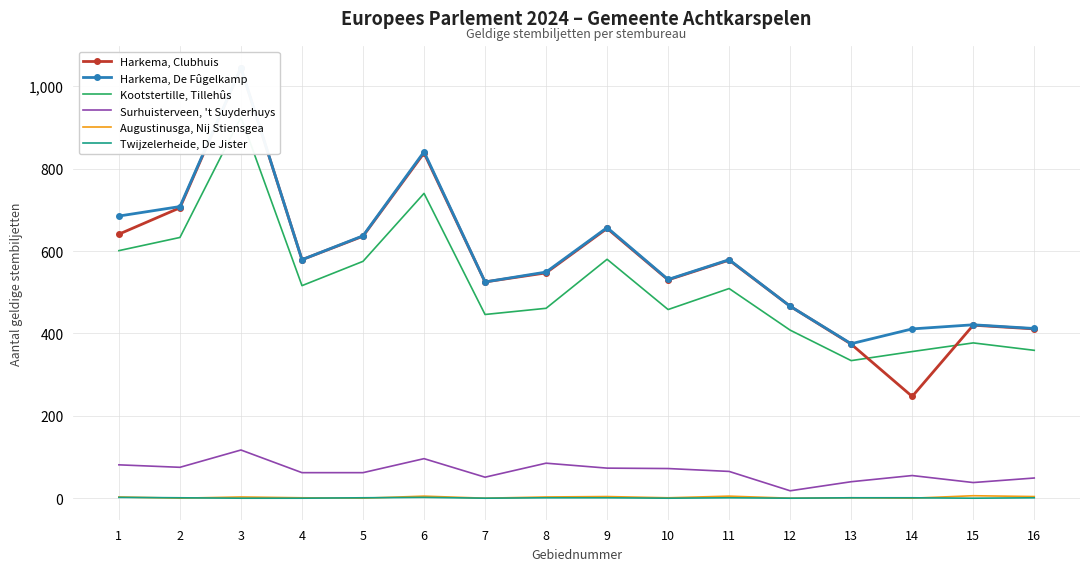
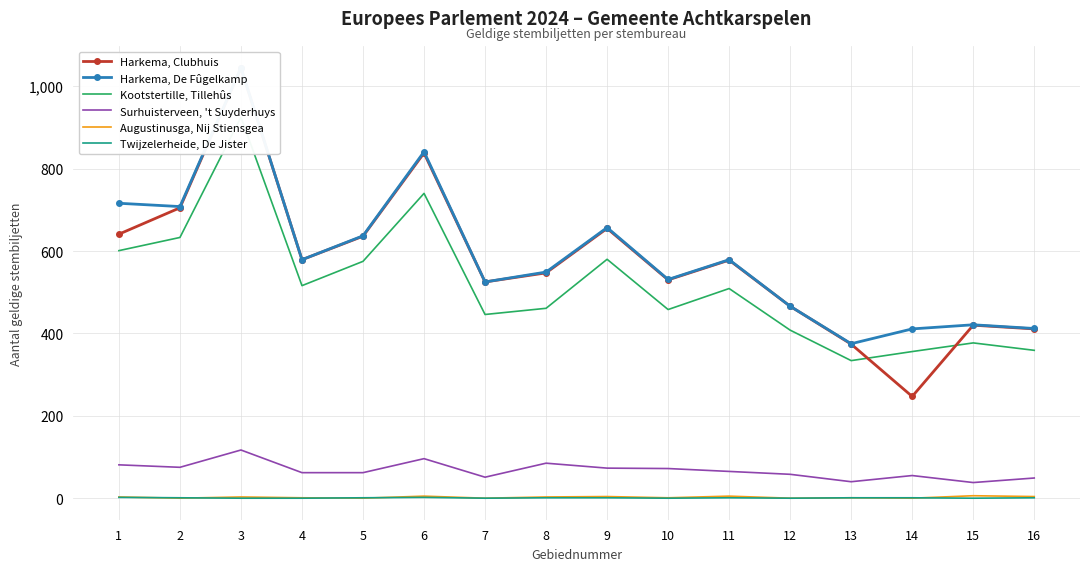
  {
    "Harkema, Clubhuis": {
      "1": 640,
      "14": 250
    },
    "Harkema, De Fûgelkamp": {
-     "1": 690,
+     "1": 720,
      "14": 410
    },
    "Surhuisterveen, 't Suyderhuys": {
      "1": 80,
      "2": 80,
      "3": 120,
      "4": 60,
      "5": 60,
      "6": 100,
      "7": 50,
      "8": 90,
      "9": 70,
      "10": 70,
      "11": 70,
-     "12": 20,
+     "12": 60,
      "13": 40,
      "14": 60,
      "15": 40,
      "16": 50
    }
  }
